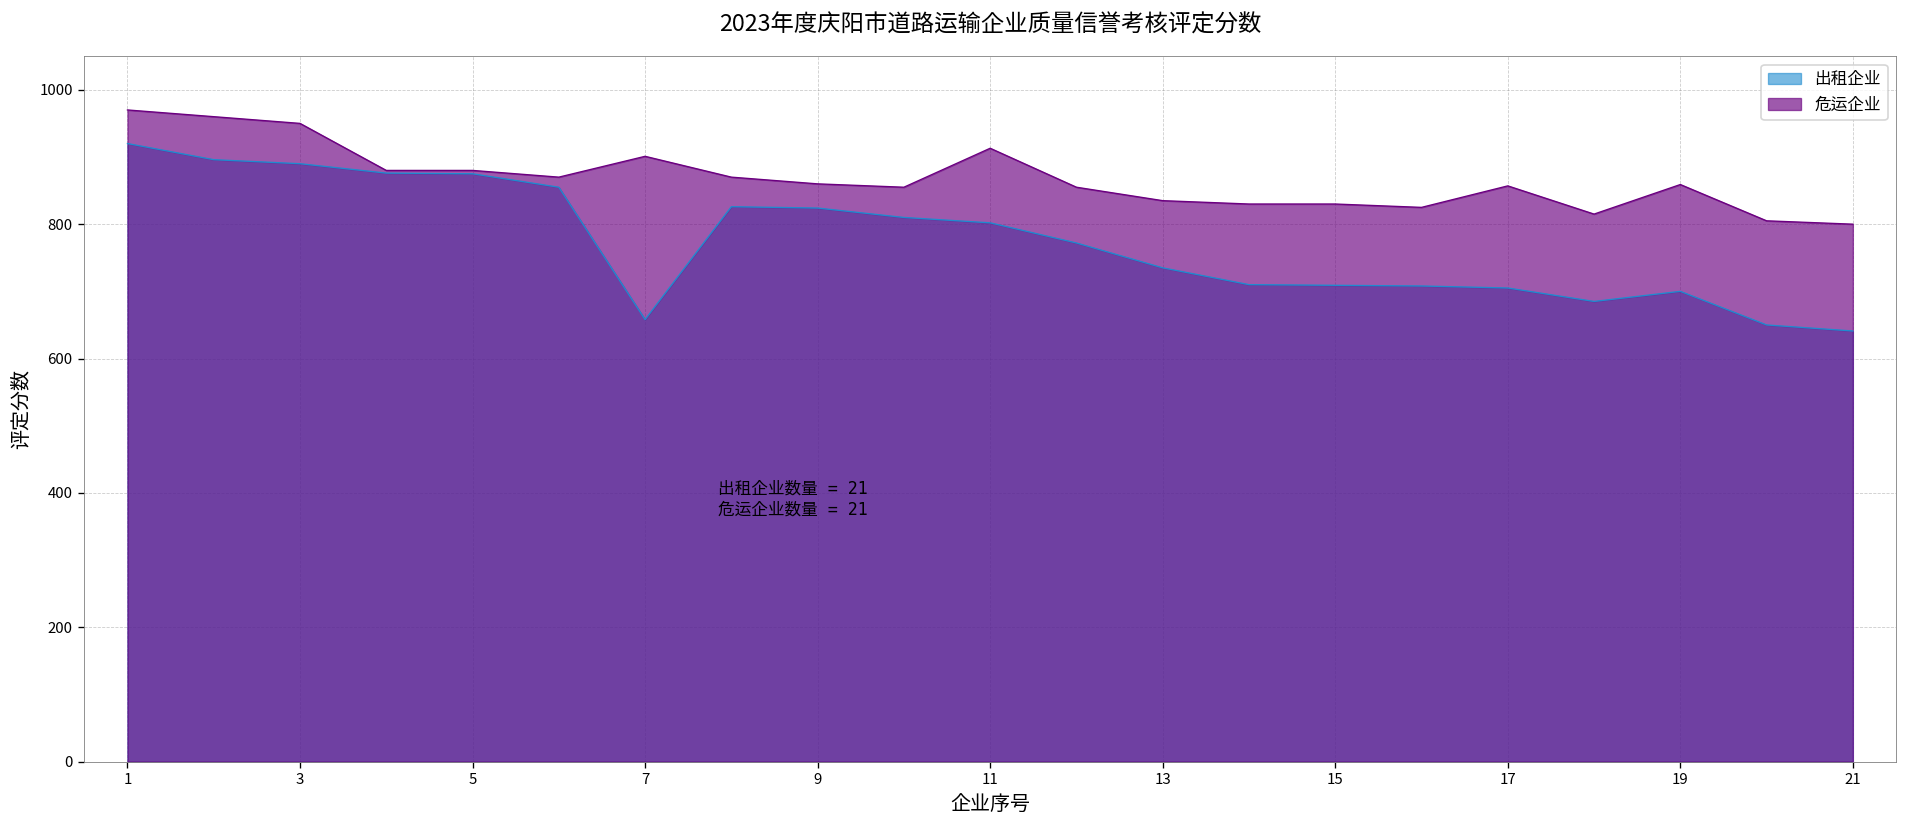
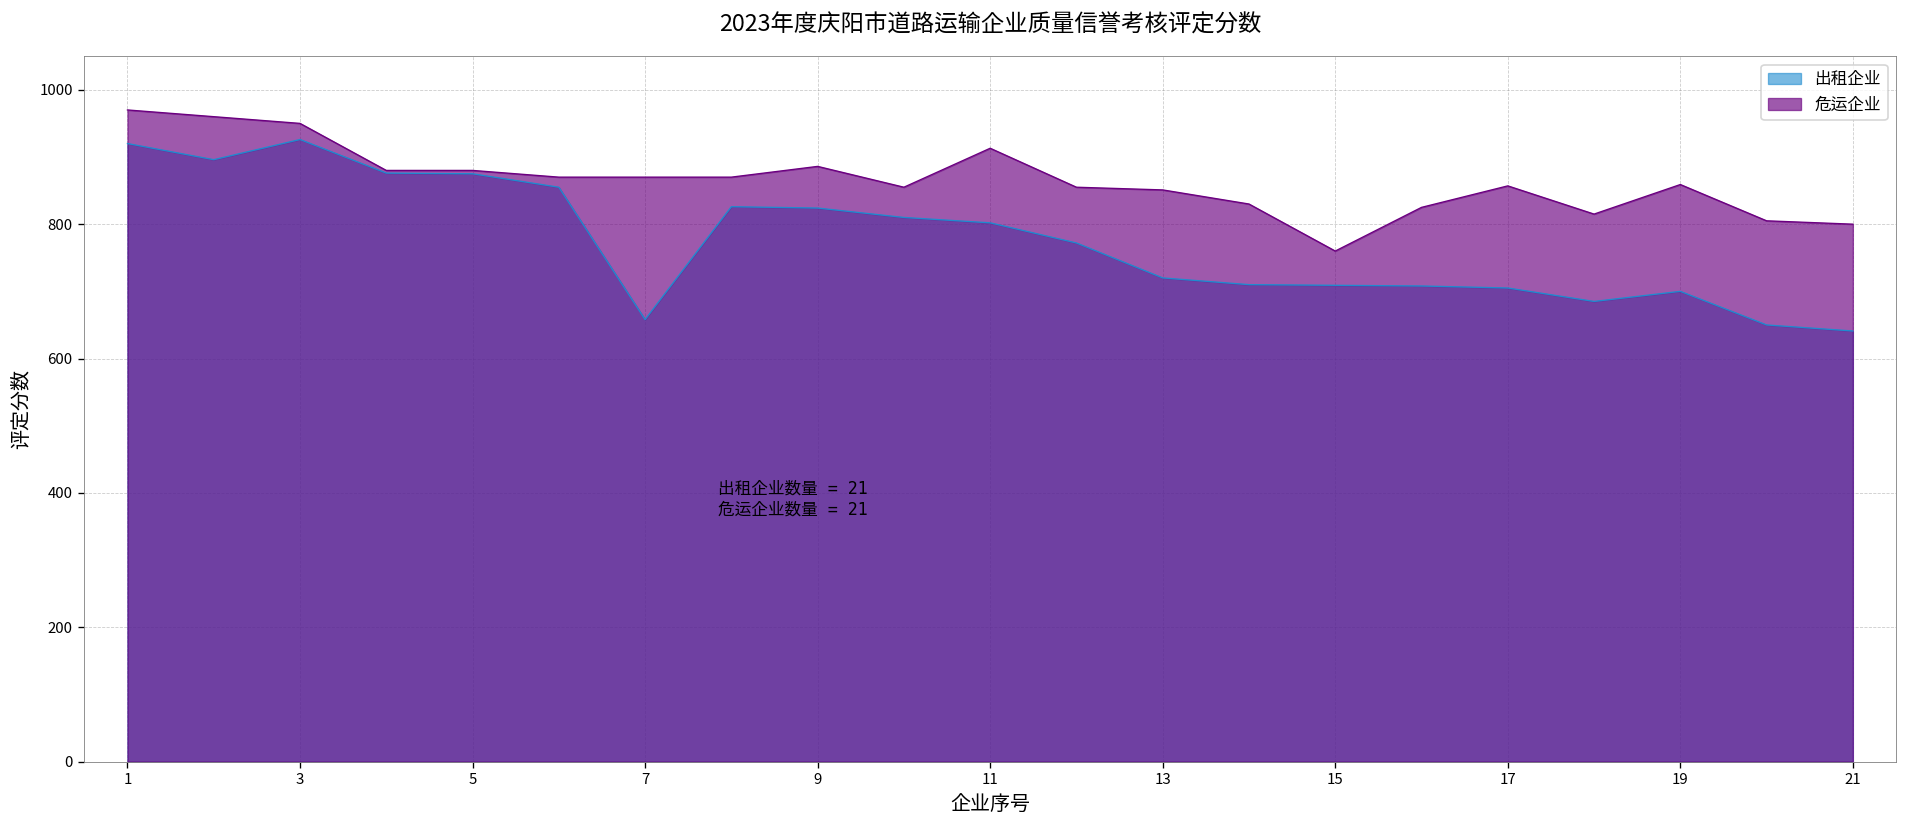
  {
    "出租企业": {
      "1": 920,
-     "3": 890,
+     "3": 930,
      "5": 880,
      "7": 660,
      "9": 820,
      "11": 800,
-     "13": 740,
+     "13": 720,
      "15": 710,
      "17": 710,
      "19": 700,
      "21": 640
    },
    "危运企业": {
      "1": 970,
      "3": 950,
      "5": 880,
-     "7": 900,
-     "9": 860,
+     "7": 870,
+     "9": 890,
      "11": 910,
-     "13": 840,
-     "15": 830,
+     "13": 850,
+     "15": 760,
      "17": 860,
      "19": 860,
      "21": 800
    }
  }
